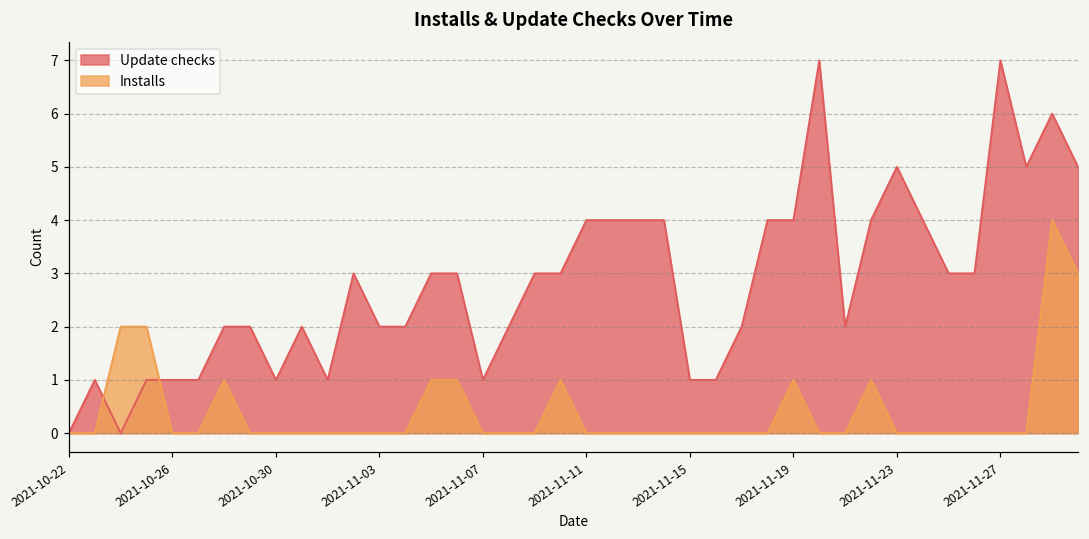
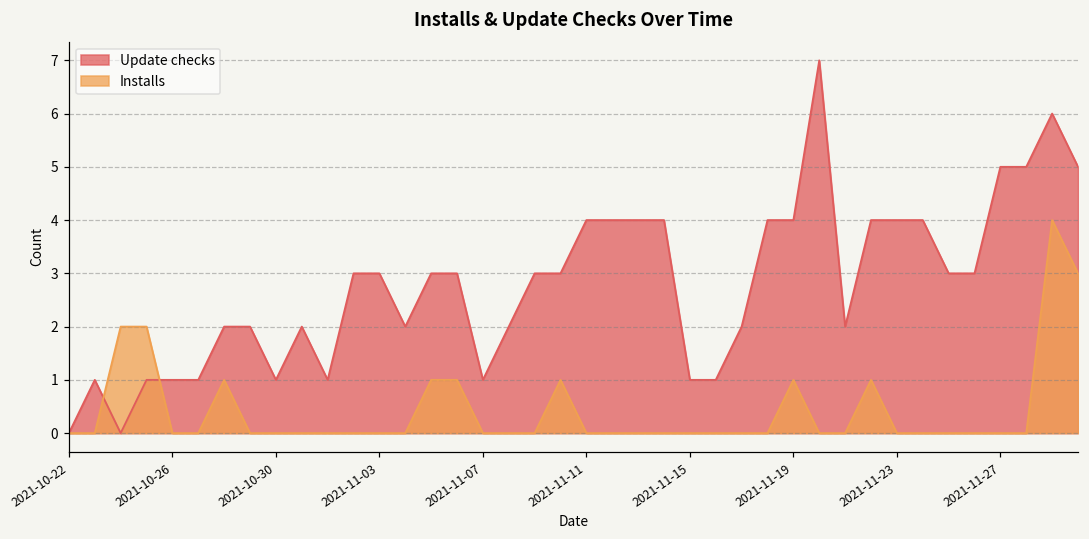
  {
    "Update checks": {
      "2021-10-26": 1,
      "2021-10-30": 1,
-     "2021-11-03": 2,
+     "2021-11-03": 3,
      "2021-11-07": 1,
      "2021-11-11": 4,
      "2021-11-15": 1,
      "2021-11-19": 4,
-     "2021-11-23": 5,
-     "2021-11-27": 7
+     "2021-11-23": 4,
+     "2021-11-27": 5
    },
    "Installs": {
      "2021-10-26": 0,
      "2021-10-30": 0,
      "2021-11-03": 0,
      "2021-11-07": 0,
      "2021-11-11": 0,
      "2021-11-15": 0,
      "2021-11-19": 1,
      "2021-11-23": 0,
      "2021-11-27": 0
    }
  }
